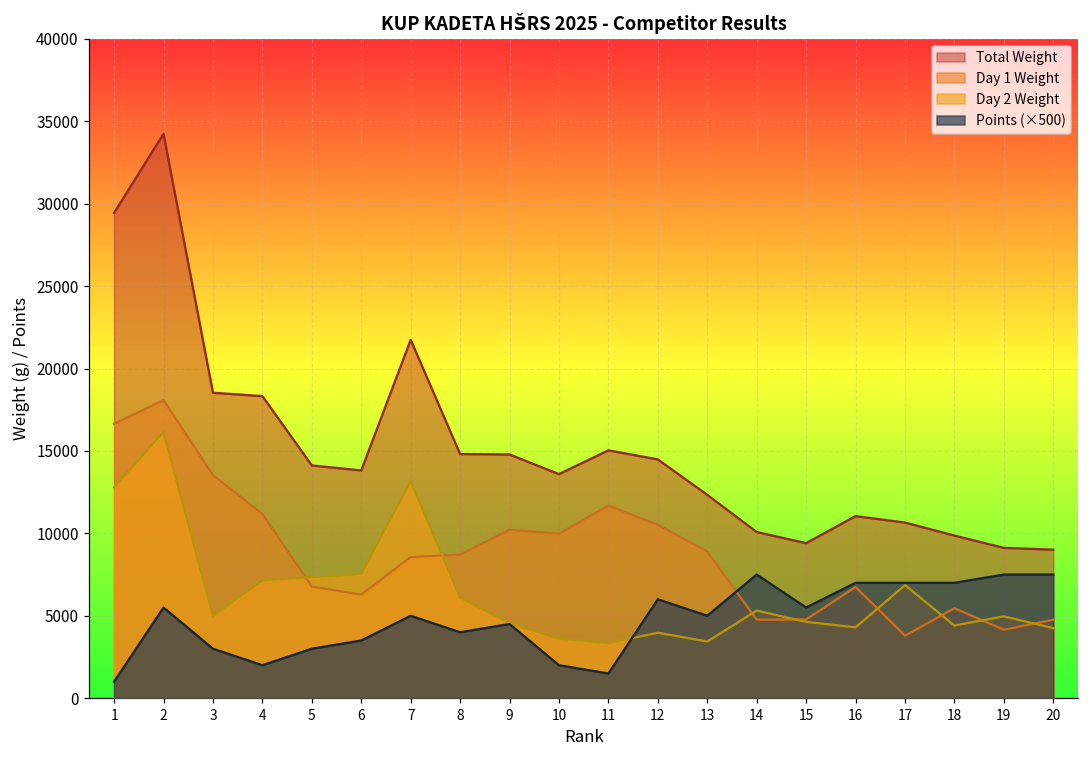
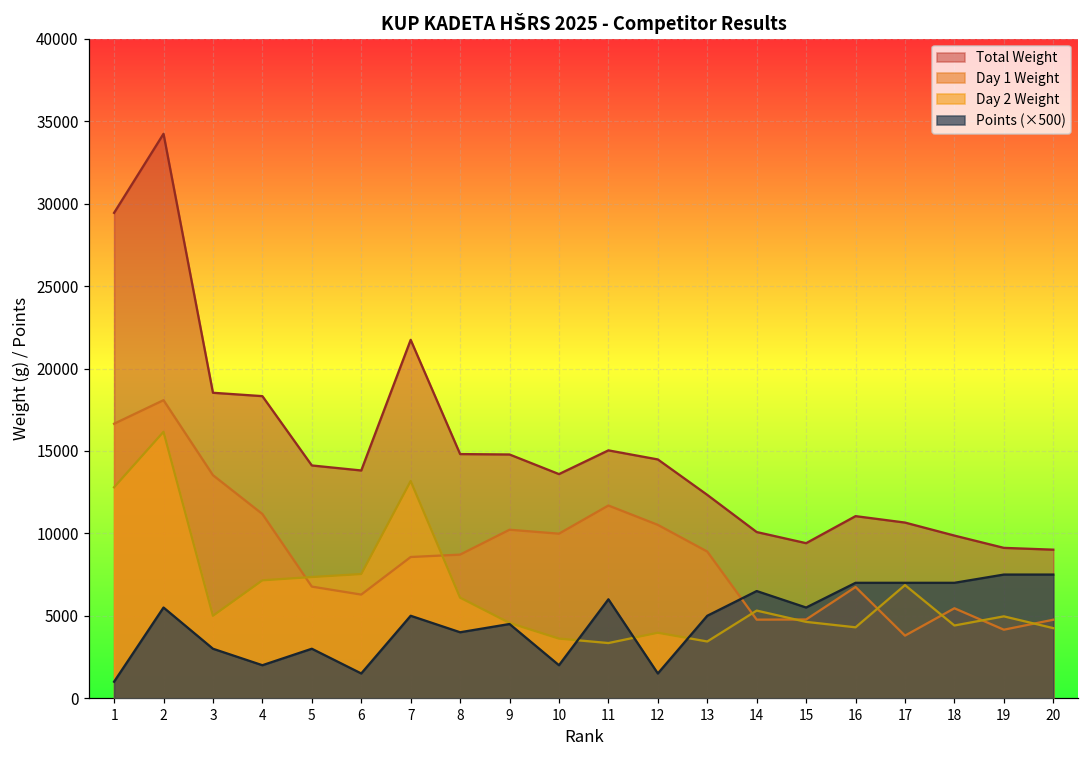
  {
    "Points (×500)": {
      "1": 1000,
      "2": 5500,
      "3": 3000,
      "4": 2000,
      "5": 3000,
-     "6": 3500,
+     "6": 1500,
      "7": 5000,
      "8": 4000,
      "10": 2000,
-     "11": 1500,
-     "12": 6000,
+     "11": 6000,
+     "12": 1500,
      "13": 5000,
-     "14": 7500,
+     "14": 6500,
      "15": 5500,
      "16": 7000,
      "18": 7000,
      "19": 7500,
      "20": 7500
    }
  }
